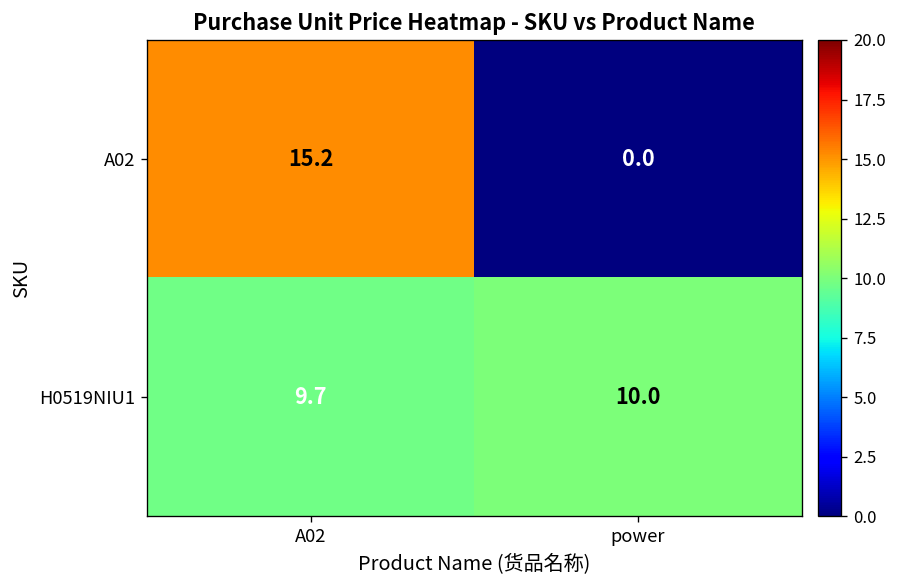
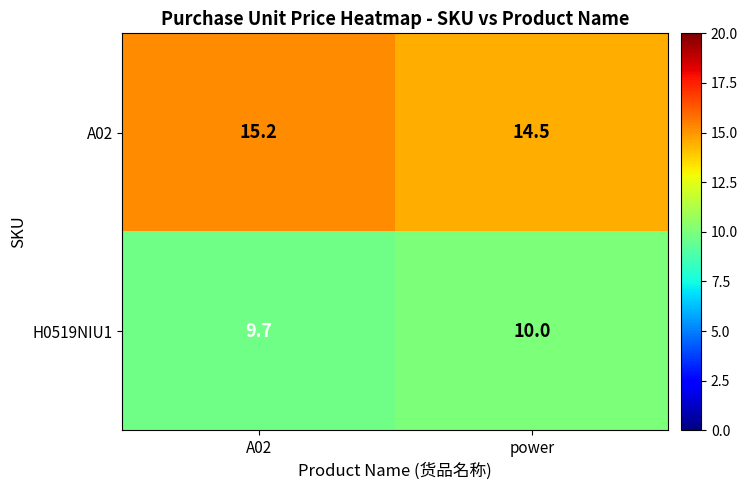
  {
    "A02": {
      "A02": 15.2,
-     "power": 0.0
+     "power": 14.5
    },
    "H0519NIU1": {
      "A02": 9.7,
      "power": 10.0
    }
  }
